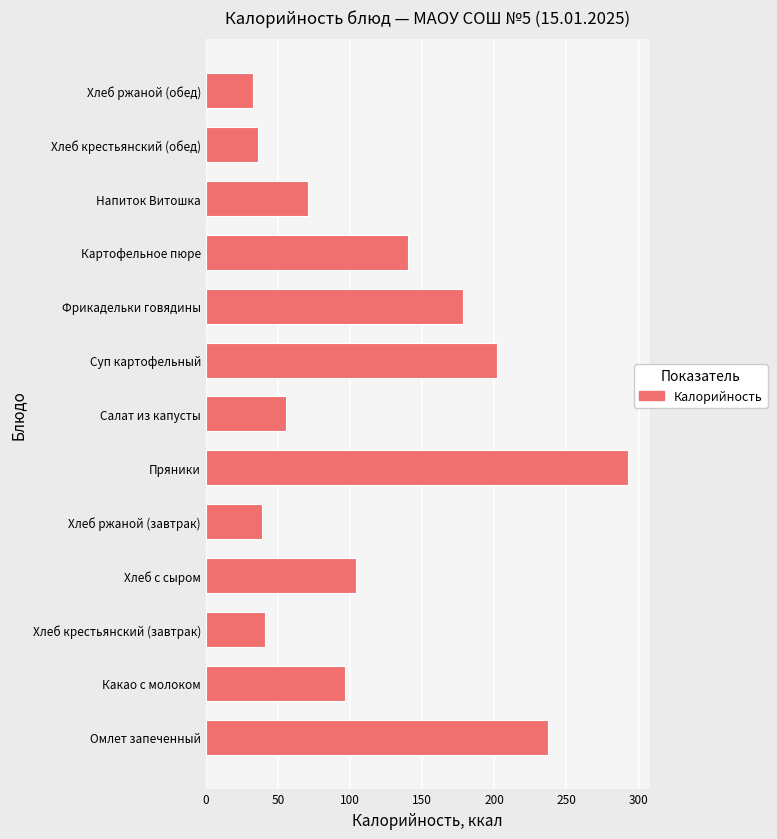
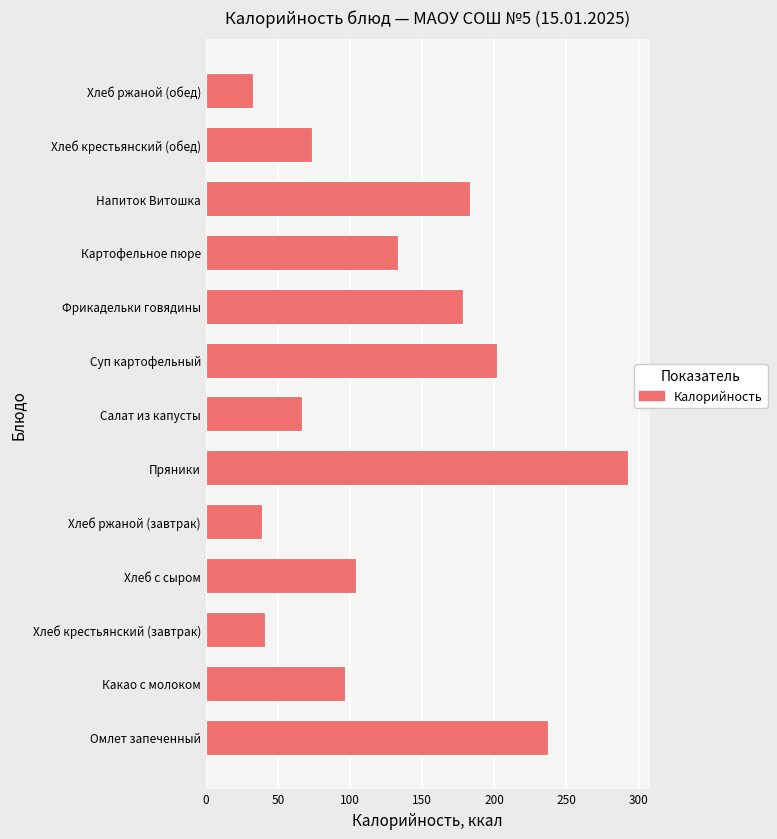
  {
    "Хлеб ржаной (обед)": 33,
-   "Хлеб крестьянский (обед)": 36,
-   "Напиток Витошка": 71,
-   "Картофельное пюре": 140,
+   "Хлеб крестьянский (обед)": 74,
+   "Напиток Витошка": 183,
+   "Картофельное пюре": 133,
    "Фрикадельки говядины": 178,
    "Суп картофельный": 202,
-   "Салат из капусты": 56,
+   "Салат из капусты": 67,
    "Пряники": 293,
    "Хлеб ржаной (завтрак)": 39,
    "Хлеб с сыром": 104,
    "Хлеб крестьянский (завтрак)": 41,
    "Какао с молоком": 97,
    "Омлет запеченный": 237
  }
